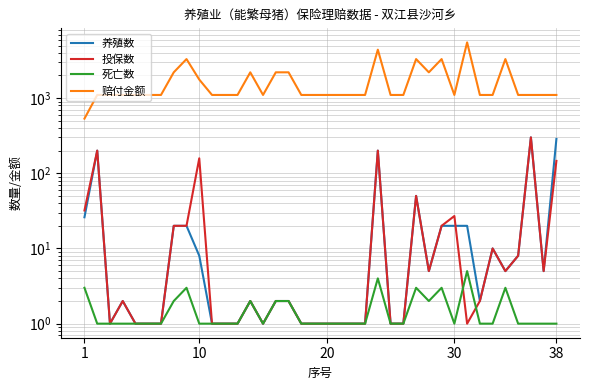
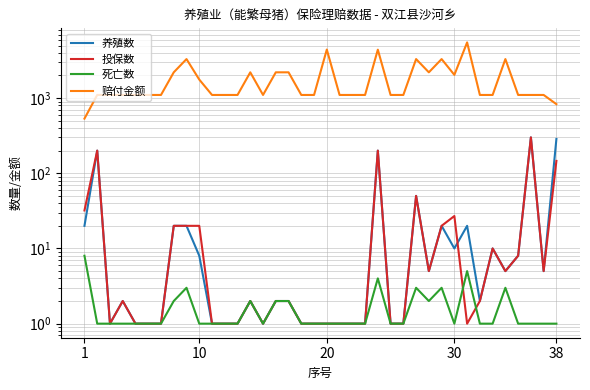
  {
    "养殖数": {
-     "1": 26,
+     "1": 20,
      "10": 8,
-     "30": 20,
+     "30": 10,
      "38": 290
    },
    "投保数": {
      "1": 32,
-     "10": 160,
+     "10": 20,
      "30": 27,
      "38": 150
    },
    "死亡数": {
-     "1": 3,
+     "1": 8,
      "10": 1,
      "30": 1,
      "38": 1
    },
    "赔付金额": {
      "1": 500,
      "10": 1800,
-     "20": 1100,
-     "30": 1100,
-     "38": 1100
+     "20": 4000,
+     "30": 2000,
+     "38": 800
    }
  }
